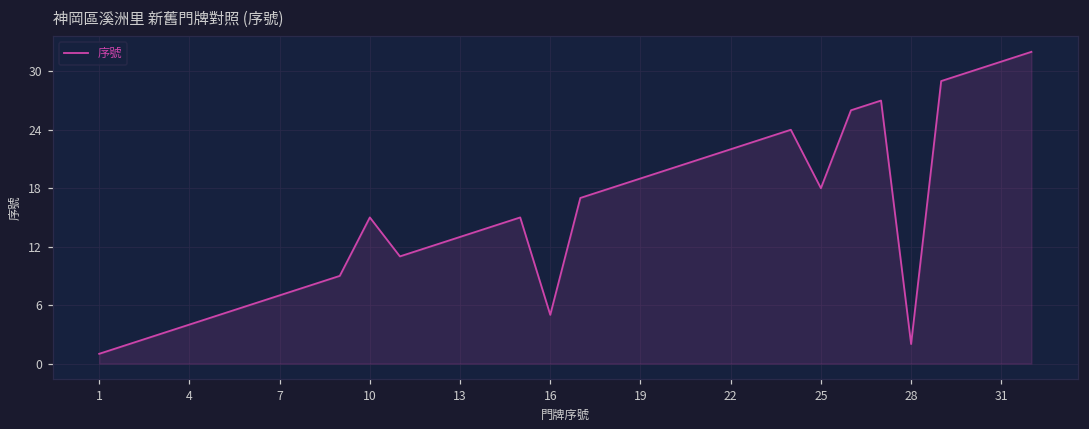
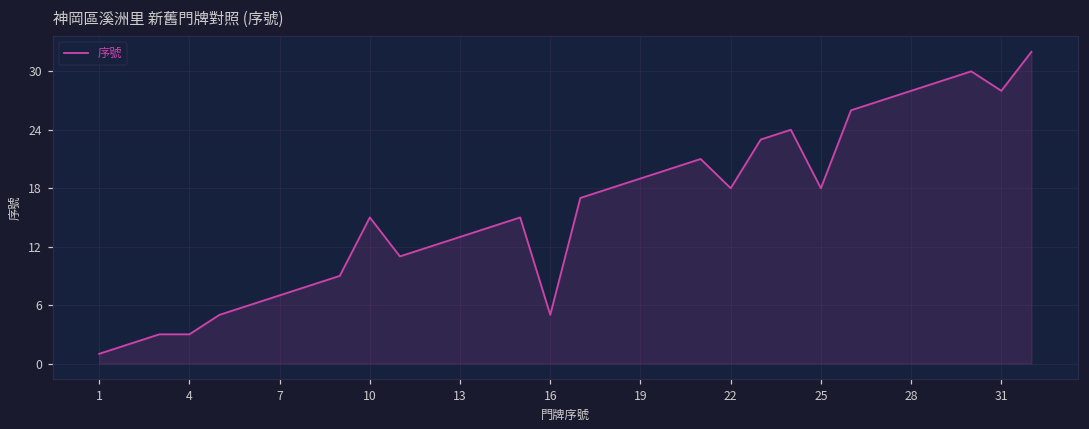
  {
    "1": 1,
-   "4": 4,
+   "4": 3,
    "7": 7,
    "10": 15,
    "13": 13,
    "16": 5,
    "19": 19,
-   "22": 22,
+   "22": 18,
    "25": 18,
-   "28": 2,
-   "31": 31
+   "28": 28,
+   "31": 28
  }
